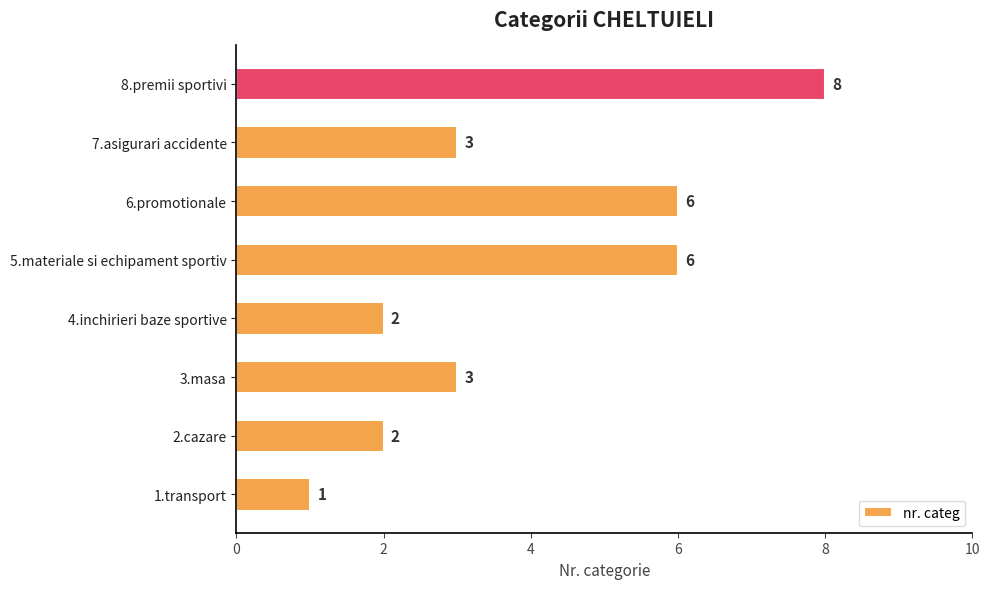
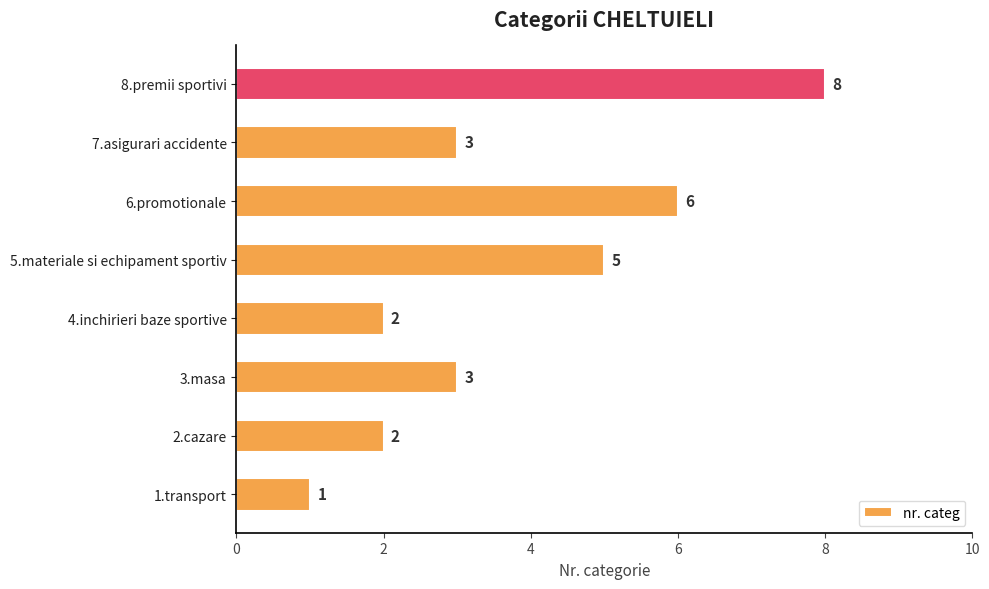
  {
    "8.premii sportivi": 8,
    "7.asigurari accidente": 3,
    "6.promotionale": 6,
-   "5.materiale si echipament sportiv": 6,
+   "5.materiale si echipament sportiv": 5,
    "4.inchirieri baze sportive": 2,
    "3.masa": 3,
    "2.cazare": 2,
    "1.transport": 1
  }
